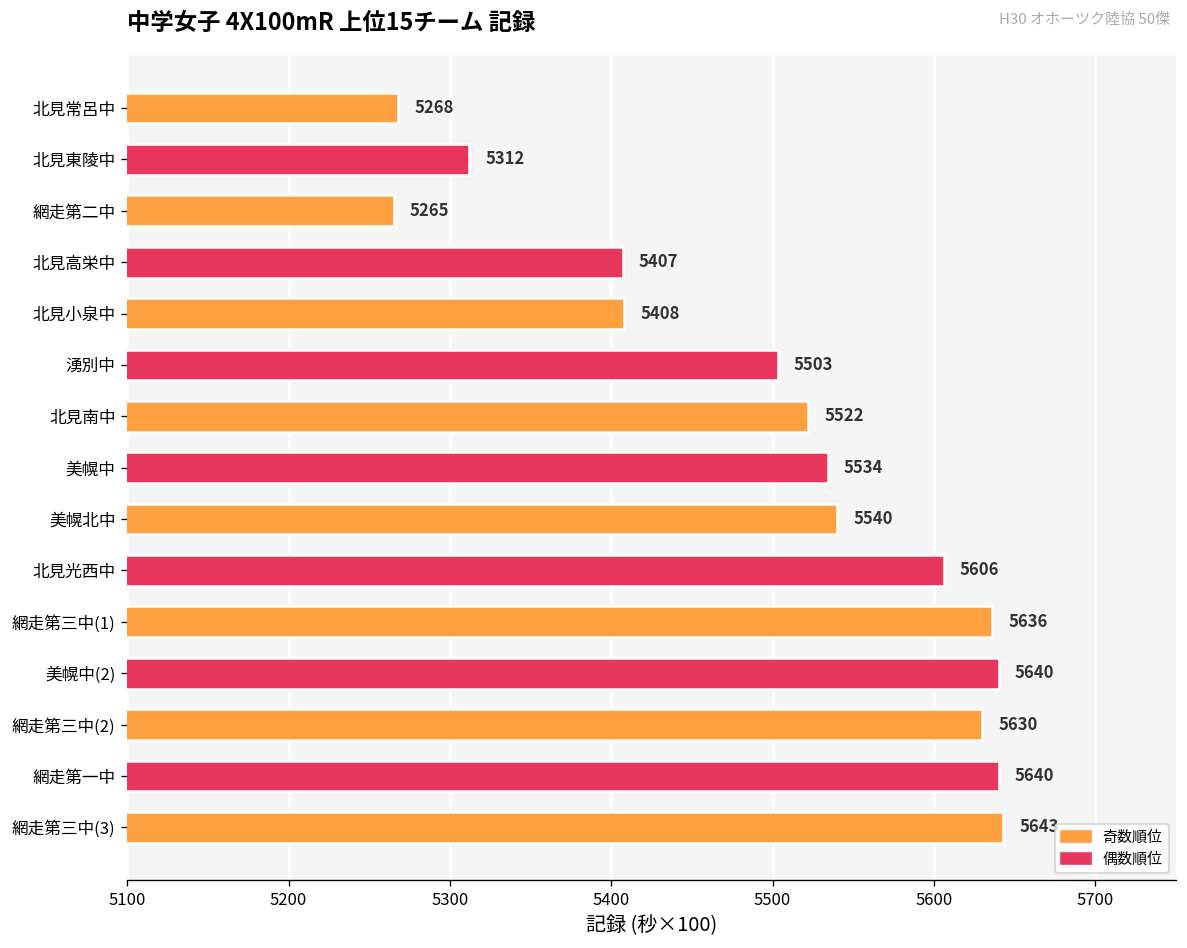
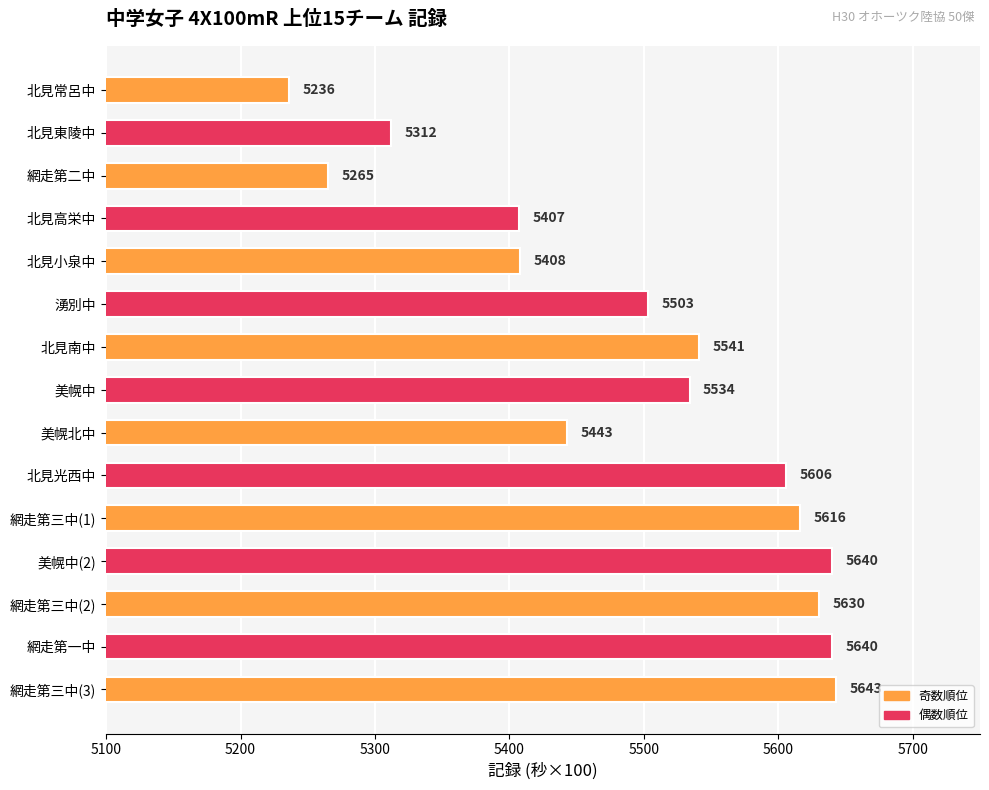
  {
-   "北見常呂中": 5268,
+   "北見常呂中": 5236,
    "北見東陵中": 5312,
    "網走第二中": 5265,
    "北見高栄中": 5407,
    "北見小泉中": 5408,
    "湧別中": 5503,
-   "北見南中": 5522,
+   "北見南中": 5541,
    "美幌中": 5534,
-   "美幌北中": 5540,
+   "美幌北中": 5443,
    "北見光西中": 5606,
-   "網走第三中(1)": 5636,
+   "網走第三中(1)": 5616,
    "美幌中(2)": 5640,
    "網走第三中(2)": 5630,
    "網走第一中": 5640
  }
